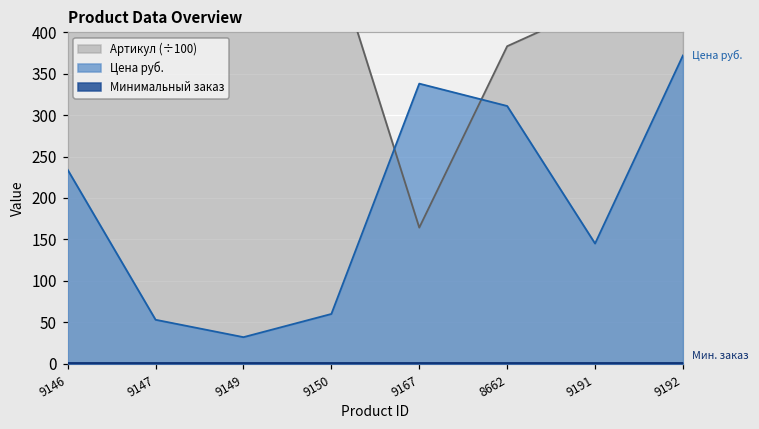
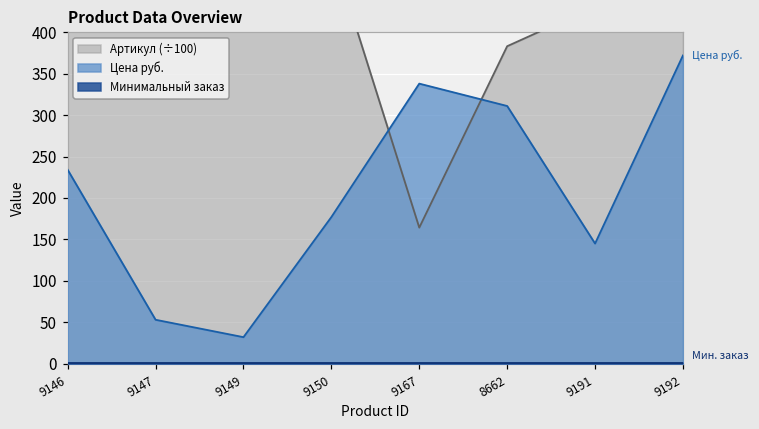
  {
    "Артикул (÷100)": {
      "9167": 160,
      "8662": 380
    },
    "Цена руб.": {
      "9146": 230,
      "9147": 50,
      "9149": 30,
-     "9150": 60,
+     "9150": 180,
      "9167": 340,
      "8662": 310,
      "9191": 150,
      "9192": 370
    },
    "Минимальный заказ": {
      "9146": 0,
      "9147": 0,
      "9149": 0,
      "9150": 0,
      "9167": 0,
      "8662": 0,
      "9191": 0,
      "9192": 0
    }
  }
